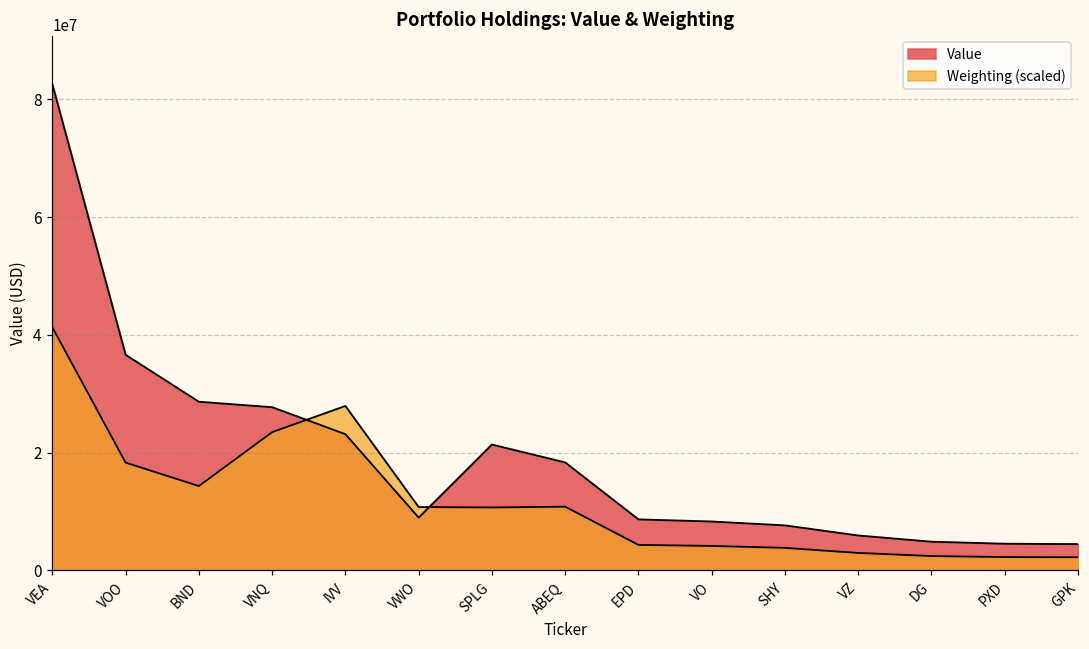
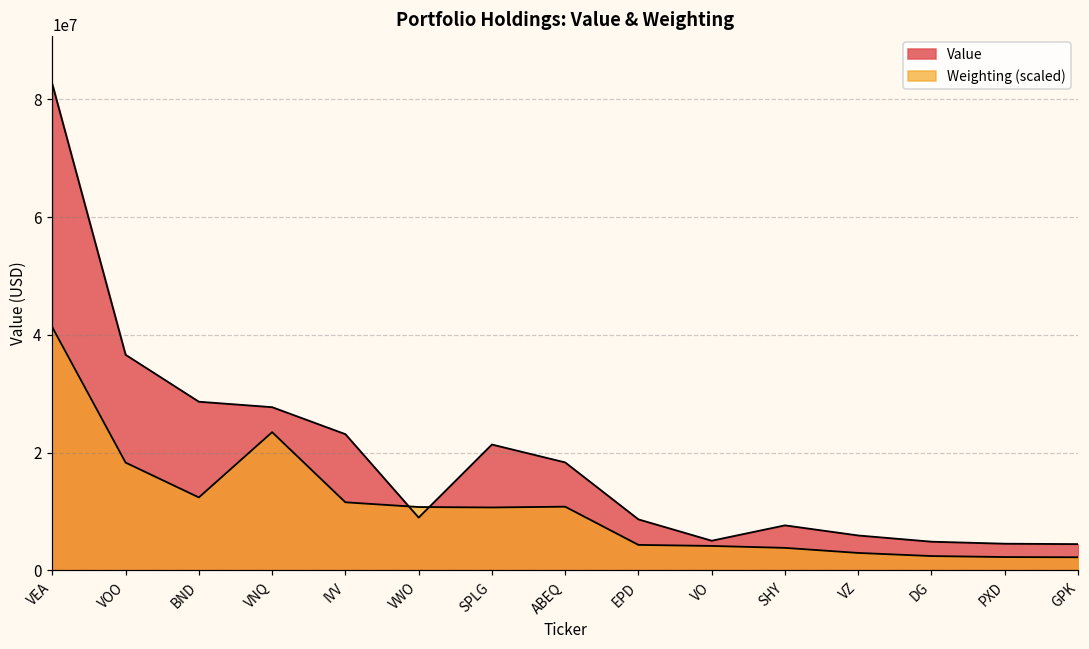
  {
    "Value": {
      "VEA": 83000000,
      "VOO": 37000000,
      "BND": 29000000,
      "VNQ": 28000000,
      "IVV": 23000000,
      "VWO": 9000000,
      "SPLG": 21000000,
      "ABEQ": 18000000,
      "EPD": 9000000,
-     "VO": 8000000,
+     "VO": 5000000,
      "SHY": 8000000,
      "VZ": 6000000,
      "DG": 5000000,
      "PXD": 5000000,
      "GPK": 4000000
    },
    "Weighting (scaled)": {
      "VEA": 41000000,
      "VOO": 18000000,
-     "BND": 14000000,
+     "BND": 12000000,
      "VNQ": 23000000,
-     "IVV": 28000000,
+     "IVV": 12000000,
      "VWO": 11000000,
      "SPLG": 11000000,
      "ABEQ": 11000000,
      "EPD": 4000000,
      "VO": 4000000,
      "SHY": 4000000,
      "VZ": 3000000,
      "DG": 2000000,
      "PXD": 2000000,
      "GPK": 2000000
    }
  }
